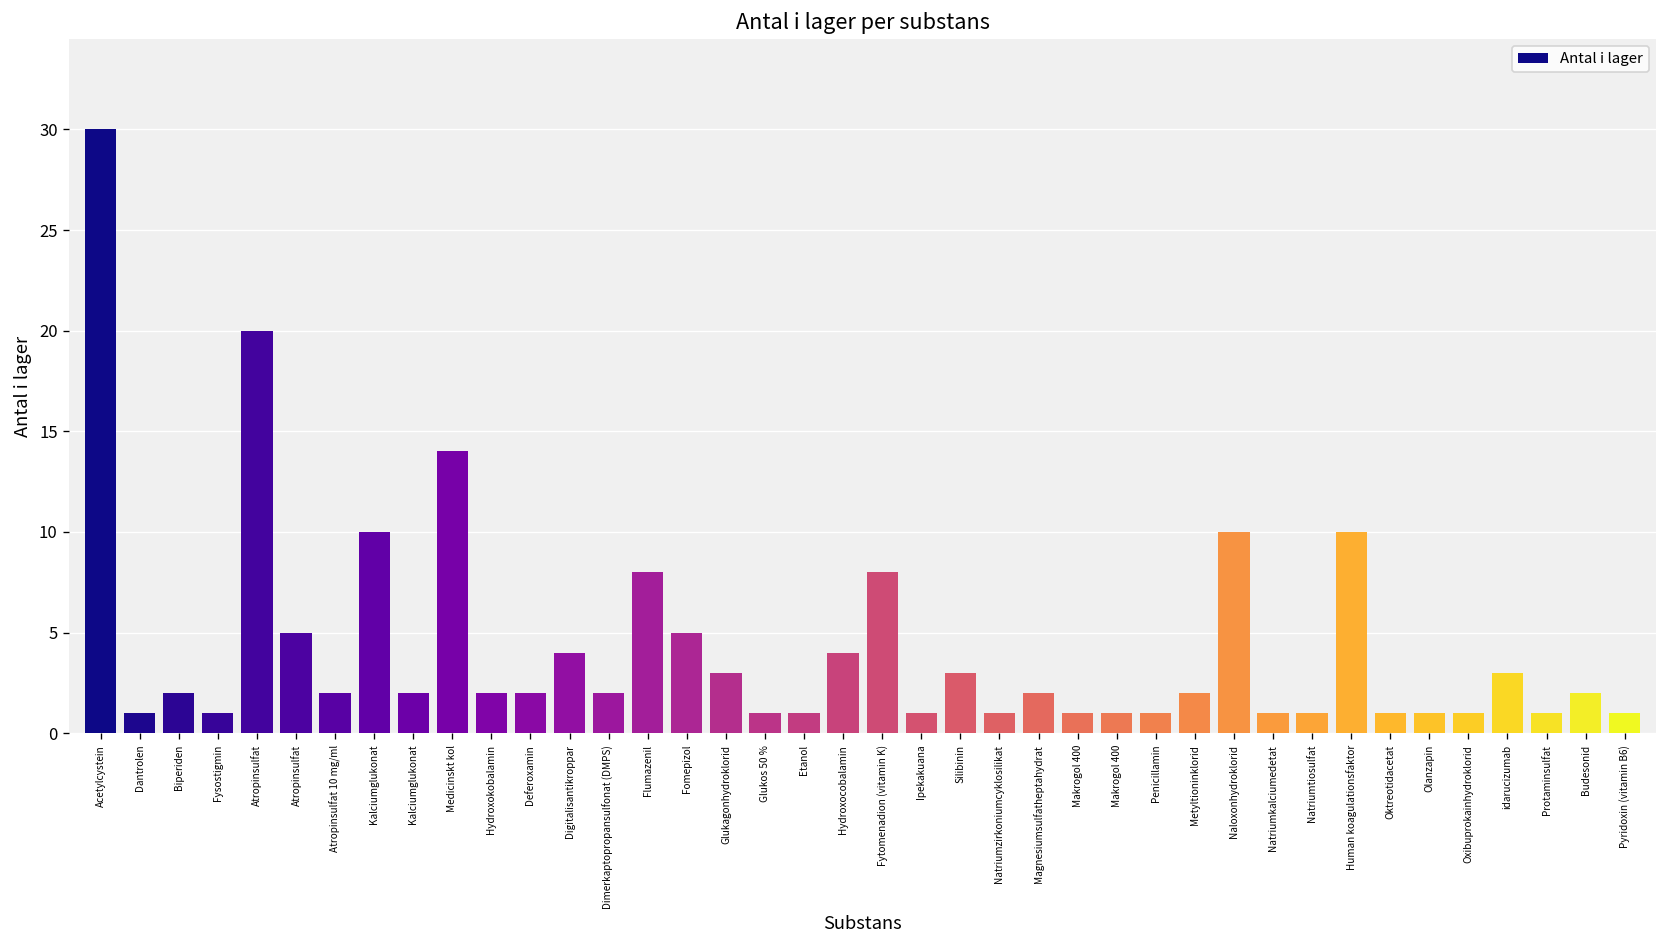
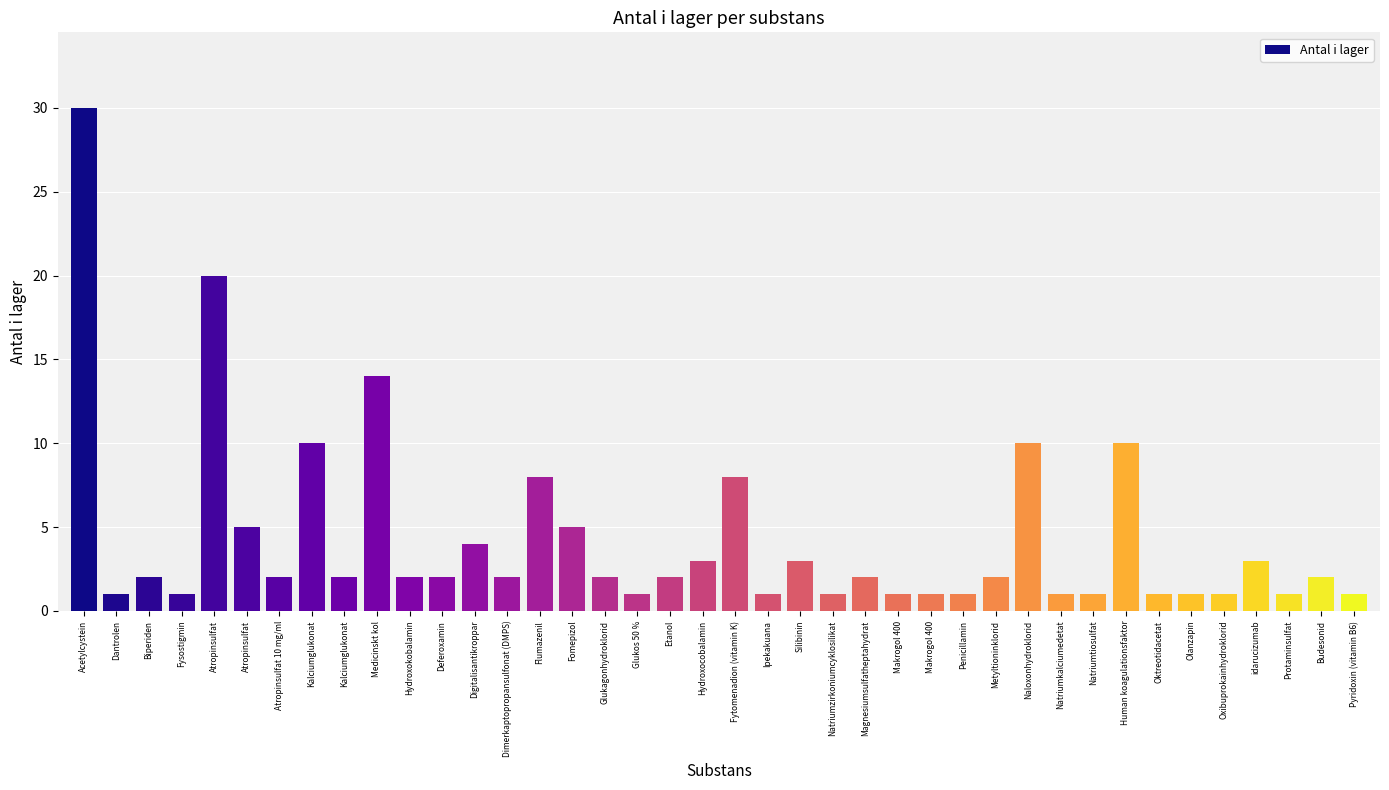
  {
    "Acetylcystein": 30,
    "Dantrolen": 1,
    "Biperiden": 2,
    "Fysostigmin": 1,
    "Atropinsulfat 10 mg/ml": 2,
    "Medicinskt kol": 14,
    "Hydroxokobalamin": 2,
    "Deferoxamin": 2,
    "Digitalisantikroppar": 4,
    "Dimerkaptopropansulfonat (DMPS)": 2,
    "Flumazenil": 8,
    "Fomepizol": 5,
-   "Glukagonhydroklorid": 3,
+   "Glukagonhydroklorid": 2,
    "Glukos 50 %": 1,
-   "Etanol": 1,
-   "Hydroxocobalamin": 4,
+   "Etanol": 2,
+   "Hydroxocobalamin": 3,
    "Fytomenadion (vitamin K)": 8,
    "Ipekakuana": 1,
    "Silibinin": 3,
    "Natriumzirkoniumcyklosilikat": 1,
    "Magnesiumsulfatheptahydrat": 2,
    "Penicillamin": 1,
    "Metyltioninklorid": 2,
    "Naloxonhydroklorid": 10,
    "Natriumkalciumedetat": 1,
    "Natriumtiosulfat": 1,
    "Human koagulationsfaktor": 10,
    "Oktreotidacetat": 1,
    "Olanzapin": 1,
    "Oxibuprokainhydroklorid": 1,
    "idarucizumab": 3,
    "Protaminsulfat": 1,
    "Budesonid": 2,
    "Pyridoxin (vitamin B6)": 1
  }
